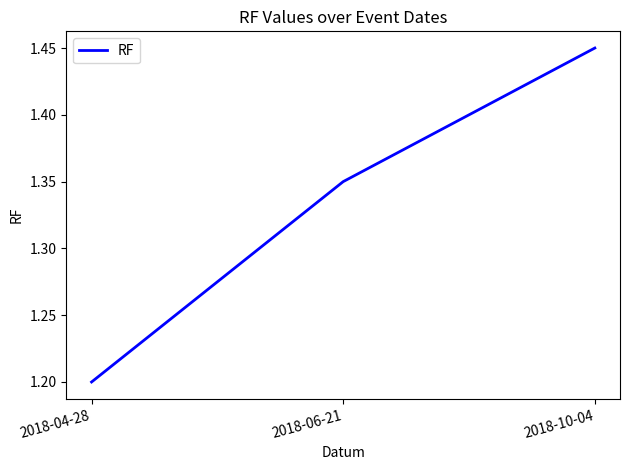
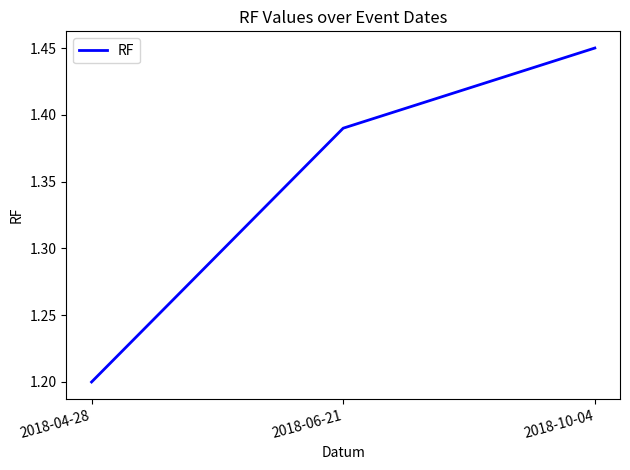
  {
    "2018-04-28": 1.20,
-   "2018-06-21": 1.35,
+   "2018-06-21": 1.39,
    "2018-10-04": 1.45
  }
